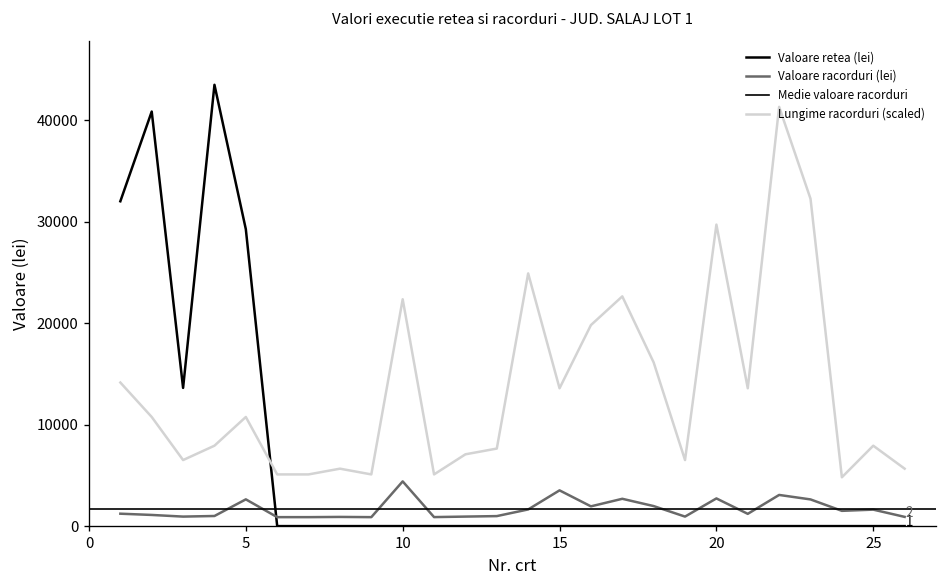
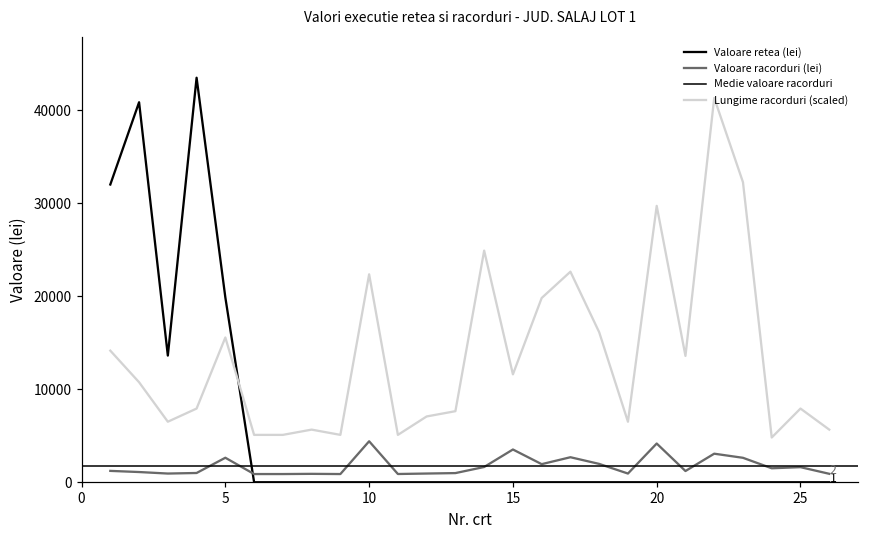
  {
    "Valoare retea (lei)": {
-     "5": 29000,
+     "5": 20000,
      "10": 0,
      "15": 0,
      "20": 0,
      "25": 0
    },
    "Valoare racorduri (lei)": {
      "5": 3000,
      "10": 4000,
      "15": 4000,
-     "20": 3000,
+     "20": 4000,
      "25": 2000
    },
    "Lungime racorduri (scaled)": {
-     "5": 11000,
+     "5": 16000,
      "10": 22000,
-     "15": 14000,
+     "15": 12000,
      "20": 30000,
      "25": 8000
    }
  }
